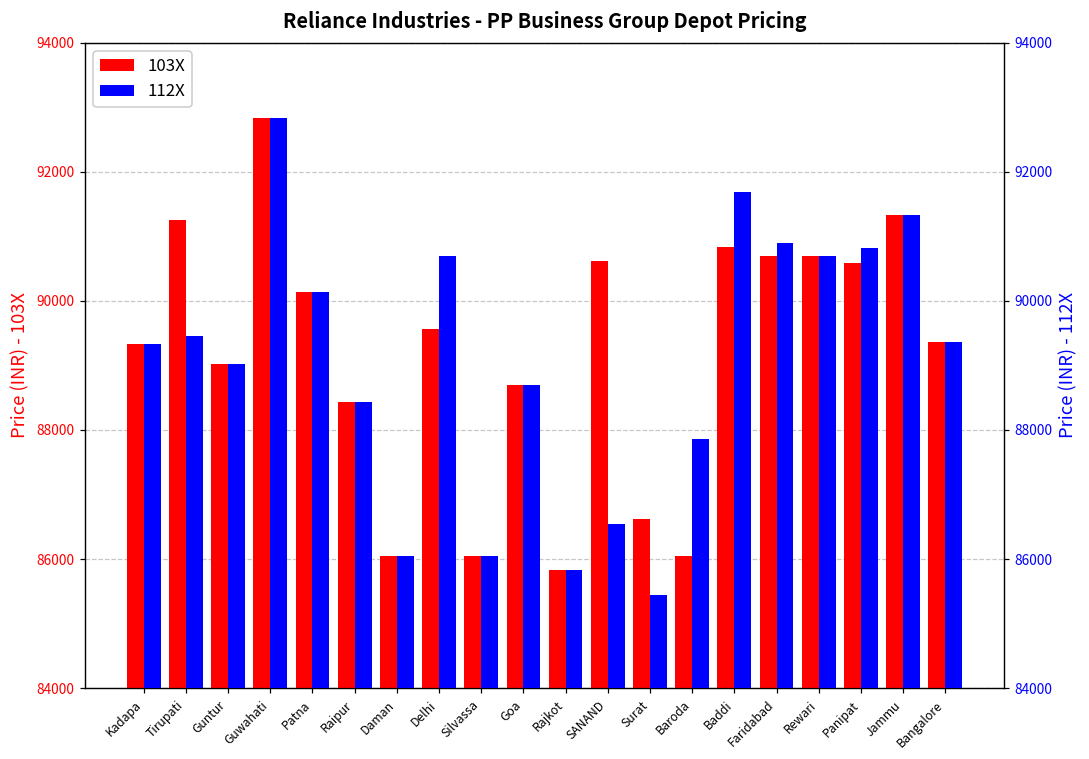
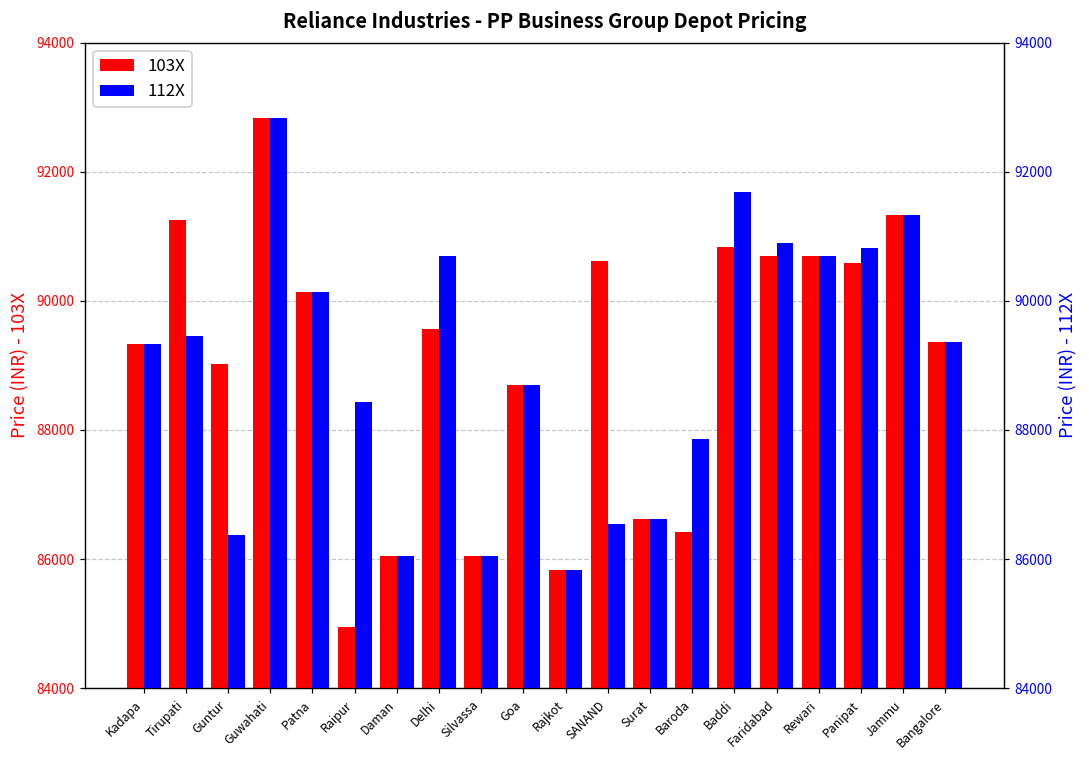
  {
    "103X": {
      "Kadapa": 89300,
      "Tirupati": 91300,
      "Guntur": 89000,
      "Guwahati": 92800,
      "Patna": 90100,
-     "Raipur": 88400,
+     "Raipur": 84900,
      "Daman": 86000,
      "Delhi": 89600,
      "Silvassa": 86000,
      "Goa": 88700,
      "Rajkot": 85800,
      "SANAND": 90600,
      "Surat": 86600,
-     "Baroda": 86000,
+     "Baroda": 86400,
      "Baddi": 90800,
      "Faridabad": 90700,
      "Rewari": 90700,
      "Panipat": 90600,
      "Jammu": 91300,
      "Bangalore": 89400
    },
    "112X": {
      "Kadapa": 89300,
      "Tirupati": 89500,
-     "Guntur": 89000,
+     "Guntur": 86400,
      "Guwahati": 92800,
      "Patna": 90100,
      "Raipur": 88400,
      "Daman": 86000,
      "Delhi": 90700,
      "Silvassa": 86000,
      "Goa": 88700,
      "Rajkot": 85800,
      "SANAND": 86500,
-     "Surat": 85500,
+     "Surat": 86600,
      "Baroda": 87900,
      "Baddi": 91700,
      "Faridabad": 90900,
      "Rewari": 90700,
      "Panipat": 90800,
      "Jammu": 91300,
      "Bangalore": 89400
    }
  }
